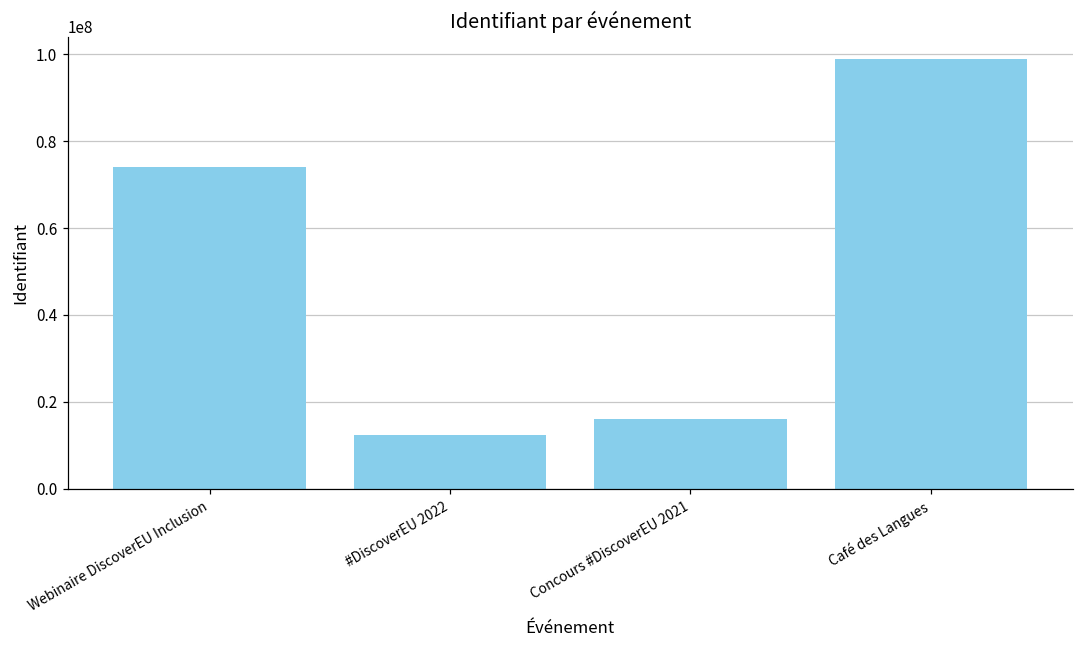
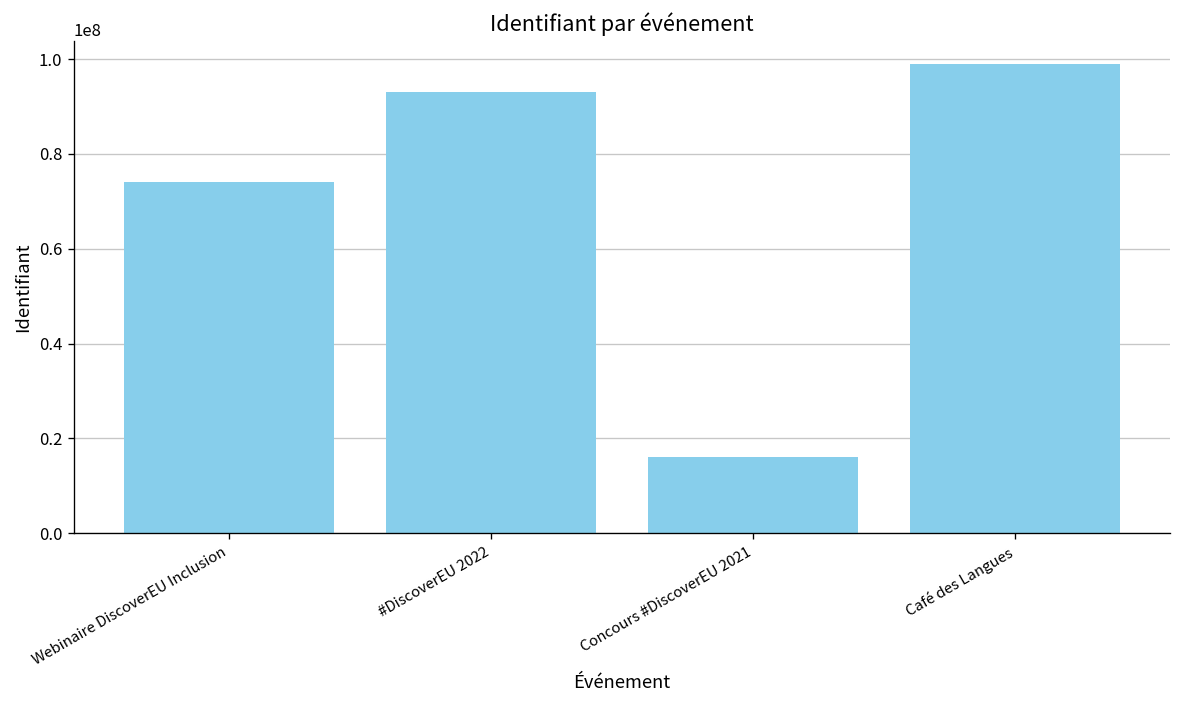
  {
    "Webinaire DiscoverEU Inclusion": 74000000,
-   "#DiscoverEU 2022": 12000000,
+   "#DiscoverEU 2022": 93000000,
    "Concours #DiscoverEU 2021": 16000000,
    "Café des Langues": 99000000
  }
